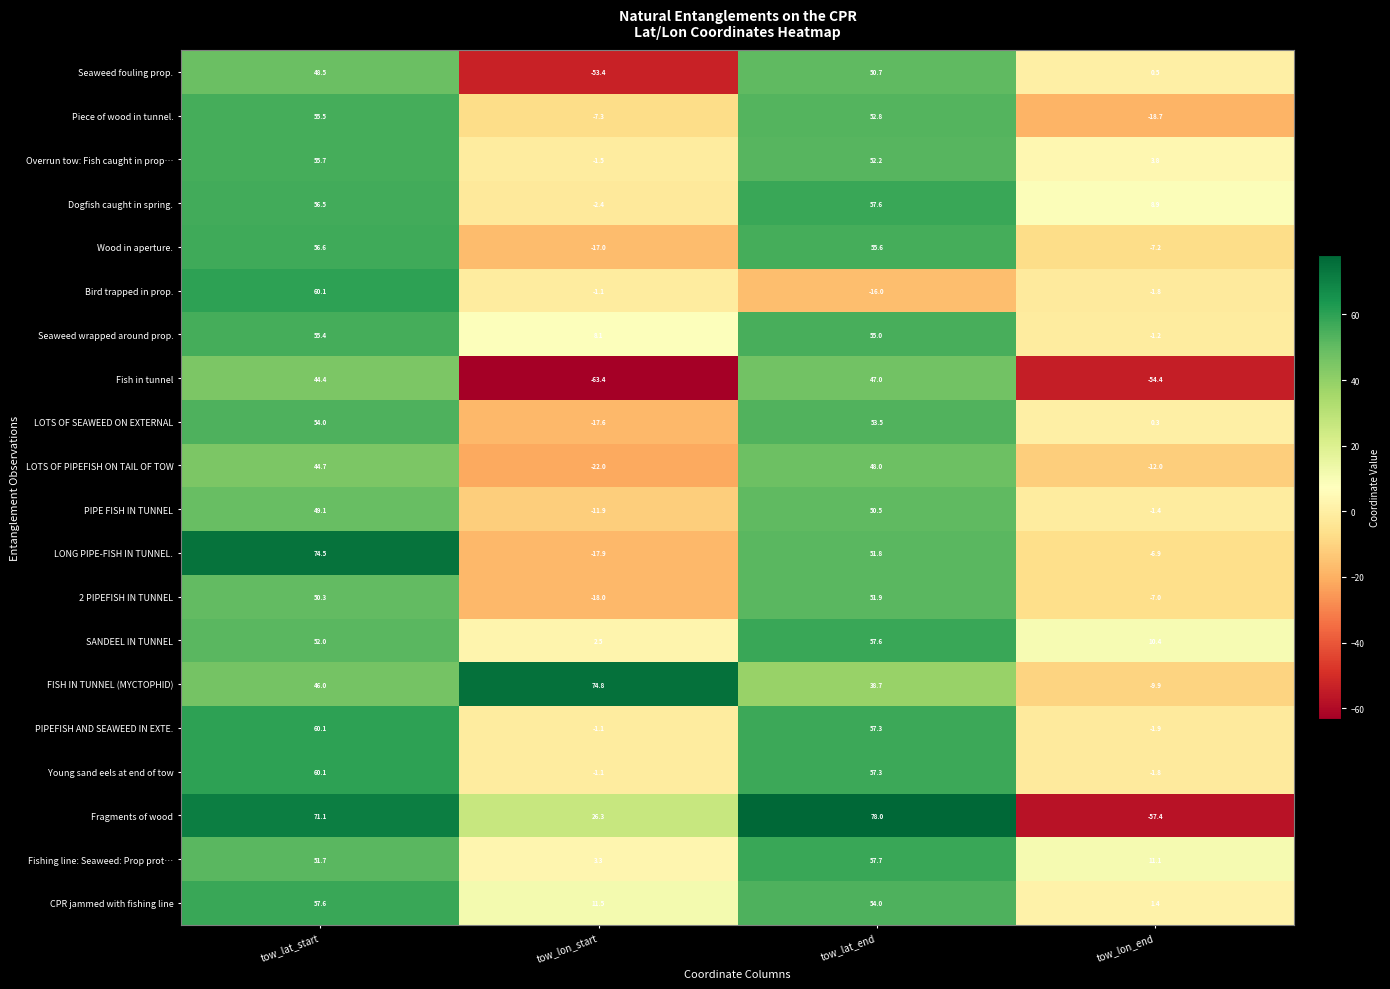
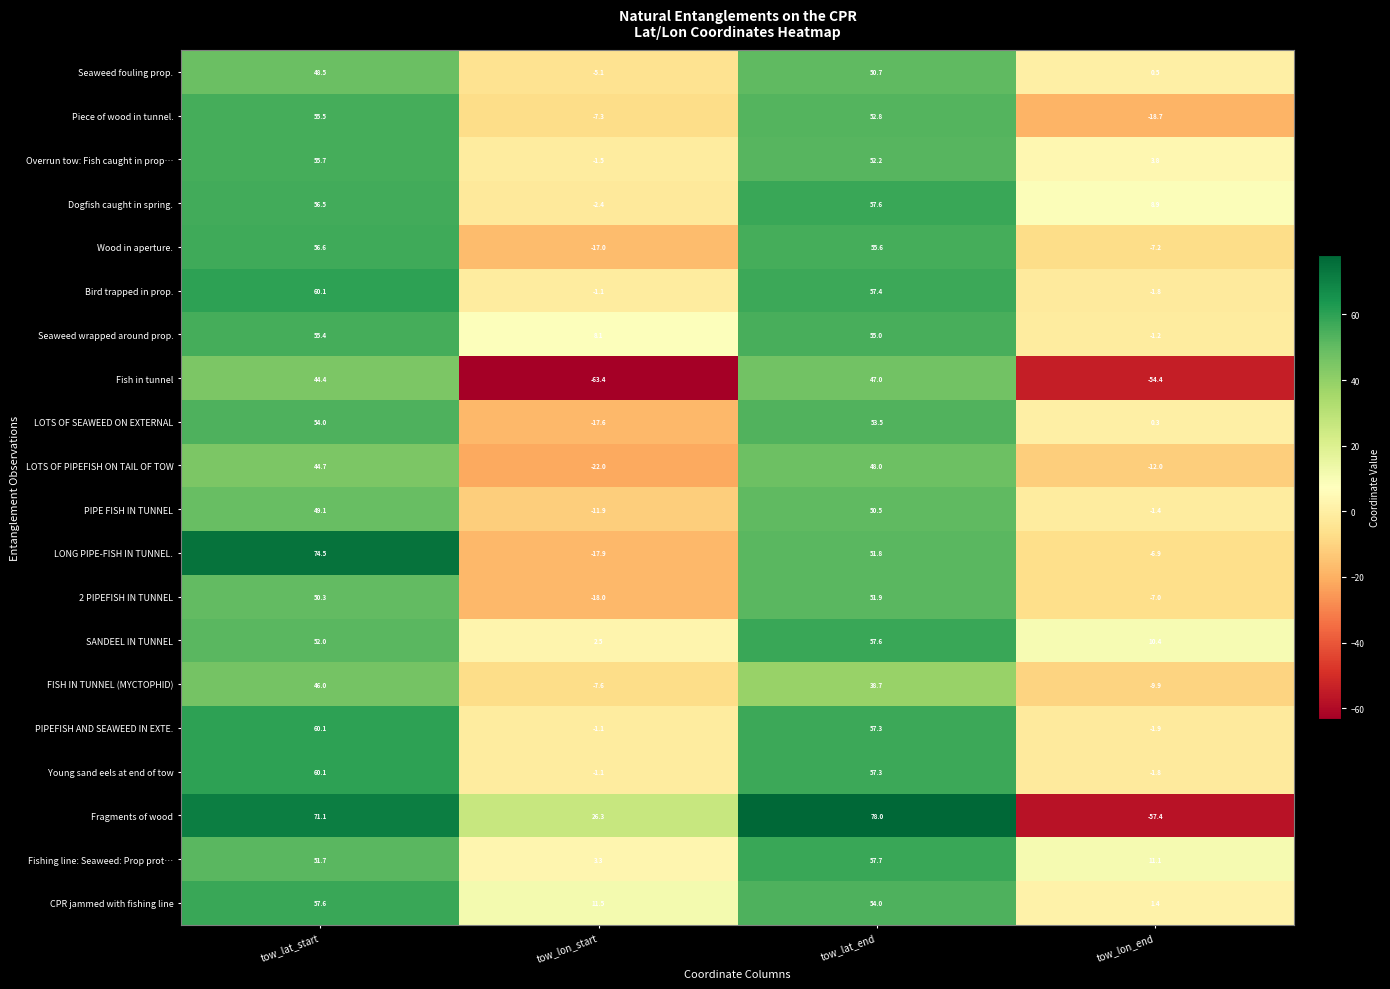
  {
    "Seaweed fouling prop.": {
      "tow_lat_start": 48.5,
-     "tow_lon_start": -53.4,
+     "tow_lon_start": -5.1,
      "tow_lat_end": 50.7,
      "tow_lon_end": 0.5
    },
    "Piece of wood in tunnel.": {
      "tow_lat_start": 55.5,
      "tow_lon_start": -7.3,
      "tow_lat_end": 52.8,
      "tow_lon_end": -18.7
    },
    "Overrun tow: Fish caught in prop…": {
      "tow_lat_start": 55.7,
      "tow_lon_start": -1.5,
      "tow_lat_end": 52.2,
      "tow_lon_end": 3.8
    },
    "Dogfish caught in spring.": {
      "tow_lat_start": 56.5,
      "tow_lon_start": -2.4,
      "tow_lat_end": 57.6,
      "tow_lon_end": 8.9
    },
    "Wood in aperture.": {
      "tow_lat_start": 56.6,
      "tow_lon_start": -17.0,
      "tow_lat_end": 55.6,
      "tow_lon_end": -7.2
    },
    "Bird trapped in prop.": {
      "tow_lat_start": 60.1,
      "tow_lon_start": -1.1,
-     "tow_lat_end": -16.0,
+     "tow_lat_end": 57.4,
      "tow_lon_end": -1.8
    },
    "Seaweed wrapped around prop.": {
      "tow_lat_start": 55.4,
      "tow_lon_start": 8.1,
      "tow_lat_end": 55.0,
      "tow_lon_end": -1.2
    },
    "Fish in tunnel": {
      "tow_lat_start": 44.4,
      "tow_lon_start": -63.4,
      "tow_lat_end": 47.0,
      "tow_lon_end": -54.4
    },
    "LOTS OF SEAWEED ON EXTERNAL": {
      "tow_lat_start": 54.0,
      "tow_lon_start": -17.6,
      "tow_lat_end": 53.5,
      "tow_lon_end": 0.3
    },
    "LOTS OF PIPEFISH ON TAIL OF TOW": {
      "tow_lat_start": 44.7,
      "tow_lon_start": -22.0,
      "tow_lat_end": 48.0,
      "tow_lon_end": -12.0
    },
    "PIPE FISH IN TUNNEL": {
      "tow_lat_start": 49.1,
      "tow_lon_start": -11.9,
      "tow_lat_end": 50.5,
      "tow_lon_end": -1.4
    },
    "LONG PIPE-FISH IN TUNNEL.": {
      "tow_lat_start": 74.5,
      "tow_lon_start": -17.9,
      "tow_lat_end": 51.8,
      "tow_lon_end": -6.9
    },
    "2 PIPEFISH IN TUNNEL": {
      "tow_lat_start": 50.3,
      "tow_lon_start": -18.0,
      "tow_lat_end": 51.9,
      "tow_lon_end": -7.0
    },
    "SANDEEL IN TUNNEL": {
      "tow_lat_start": 52.0,
      "tow_lon_start": 2.5,
      "tow_lat_end": 57.6,
      "tow_lon_end": 10.4
    },
    "FISH IN TUNNEL (MYCTOPHID)": {
      "tow_lat_start": 46.0,
-     "tow_lon_start": 74.8,
+     "tow_lon_start": -7.6,
      "tow_lat_end": 38.7,
      "tow_lon_end": -9.9
    },
    "PIPEFISH AND SEAWEED IN EXTE.": {
      "tow_lat_start": 60.1,
      "tow_lon_start": -1.1,
      "tow_lat_end": 57.3,
      "tow_lon_end": -1.9
    },
    "Young sand eels at end of tow": {
      "tow_lat_start": 60.1,
      "tow_lon_start": -1.1,
      "tow_lat_end": 57.3,
      "tow_lon_end": -1.8
    },
    "Fragments of wood": {
      "tow_lat_start": 71.1,
      "tow_lon_start": 26.3,
      "tow_lat_end": 78.0,
      "tow_lon_end": -57.4
    },
    "Fishing line: Seaweed: Prop prot…": {
      "tow_lat_start": 51.7,
      "tow_lon_start": 3.3,
      "tow_lat_end": 57.7,
      "tow_lon_end": 11.1
    },
    "CPR jammed with fishing line": {
      "tow_lat_start": 57.6,
      "tow_lon_start": 11.5,
      "tow_lat_end": 54.0,
      "tow_lon_end": 1.4
    }
  }
